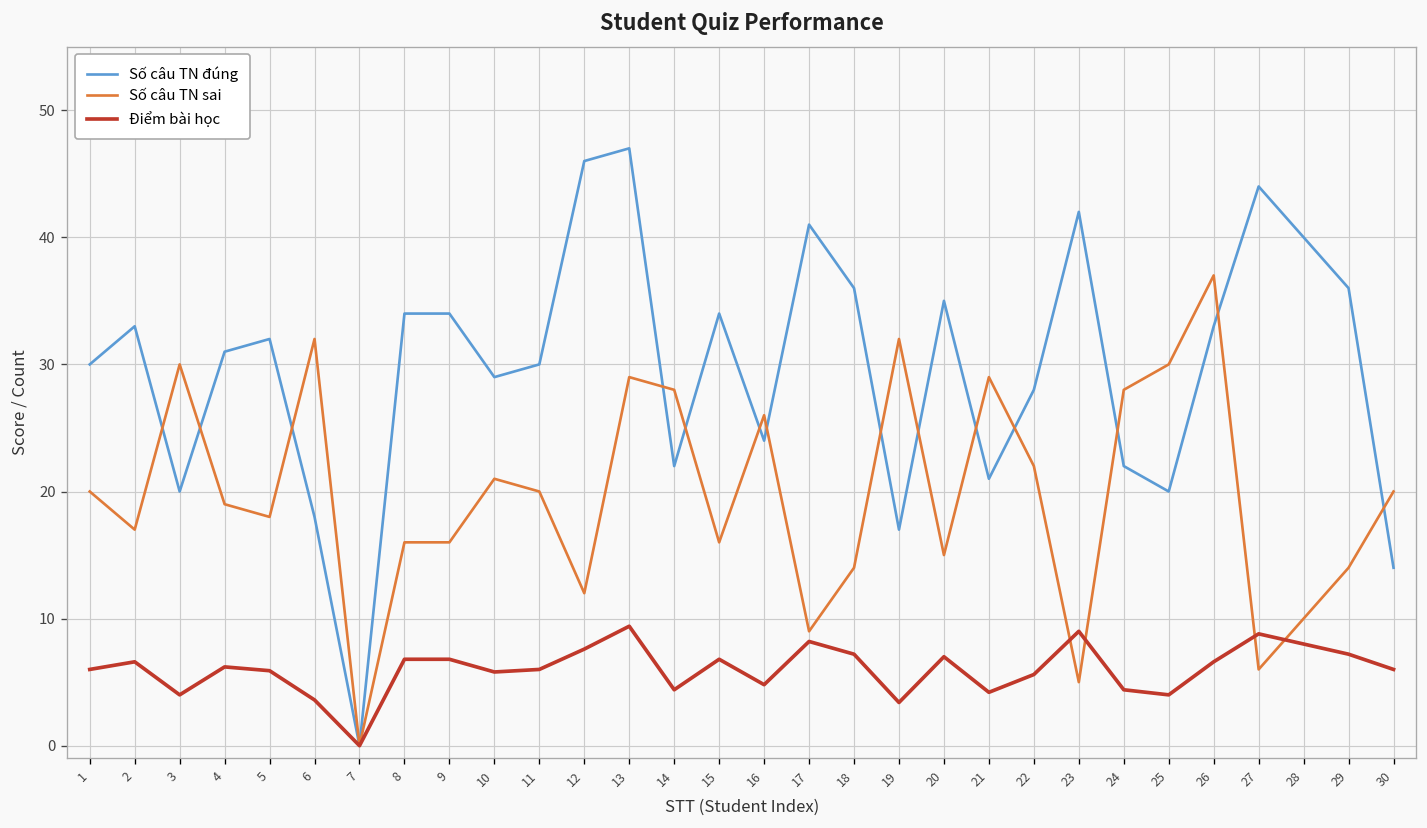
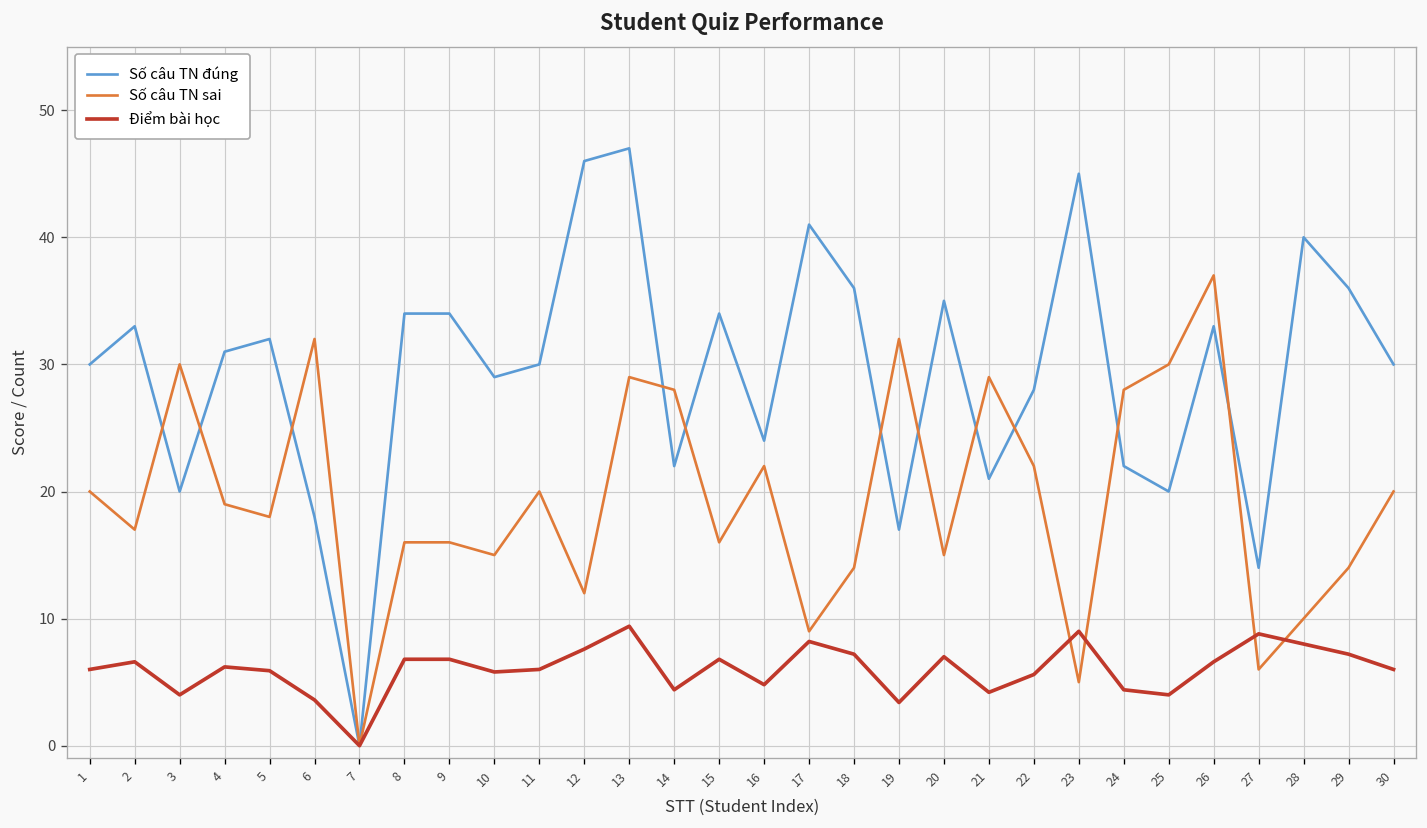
  {
    "Số câu TN đúng": {
      "1": 30,
      "2": 33,
      "3": 20,
      "4": 31,
      "5": 32,
      "6": 18,
      "8": 34,
      "9": 34,
      "10": 29,
      "11": 30,
      "12": 46,
      "13": 47,
      "14": 22,
      "15": 34,
      "16": 24,
      "17": 41,
      "18": 36,
      "19": 17,
      "20": 35,
      "21": 21,
      "22": 28,
-     "23": 42,
+     "23": 45,
      "24": 22,
      "25": 20,
      "26": 33,
-     "27": 44,
+     "27": 14,
      "28": 40,
      "29": 36,
-     "30": 14
+     "30": 30
    },
    "Số câu TN sai": {
      "1": 20,
      "2": 17,
      "3": 30,
      "4": 19,
      "5": 18,
      "6": 32,
      "8": 16,
      "9": 16,
-     "10": 21,
+     "10": 15,
      "11": 20,
      "12": 12,
      "13": 29,
      "14": 28,
      "15": 16,
-     "16": 26,
+     "16": 22,
      "17": 9,
      "18": 14,
      "19": 32,
      "20": 15,
      "21": 29,
      "22": 22,
      "23": 5,
      "24": 28,
      "25": 30,
      "26": 37,
      "27": 6,
      "28": 10,
      "29": 14,
      "30": 20
    },
    "Điểm bài học": {
      "1": 6,
      "2": 6.6,
      "3": 4,
      "4": 6,
      "5": 6,
      "6": 3.6,
      "8": 7,
      "9": 7,
      "10": 6,
      "11": 6,
      "12": 7.6,
      "13": 9.4,
      "14": 4.4,
      "15": 7,
      "16": 5,
      "17": 8,
      "18": 7,
      "19": 3.4,
      "20": 7,
      "21": 4,
      "22": 5.6,
      "23": 9,
      "24": 4.4,
      "25": 4,
      "26": 6.6,
      "27": 9,
      "28": 8,
      "29": 7,
      "30": 6
    }
  }
